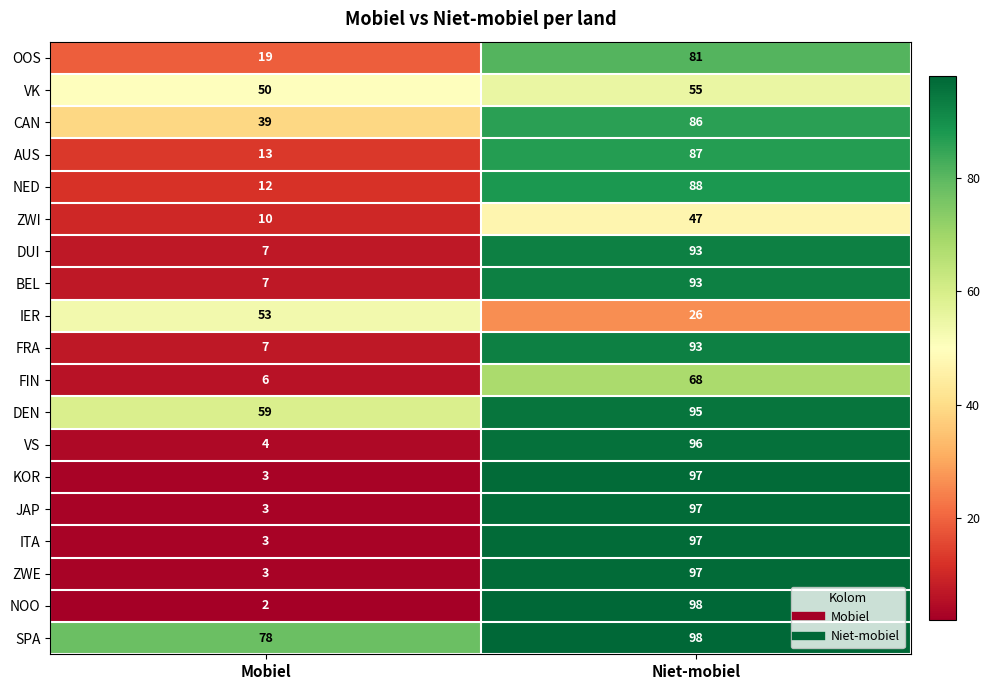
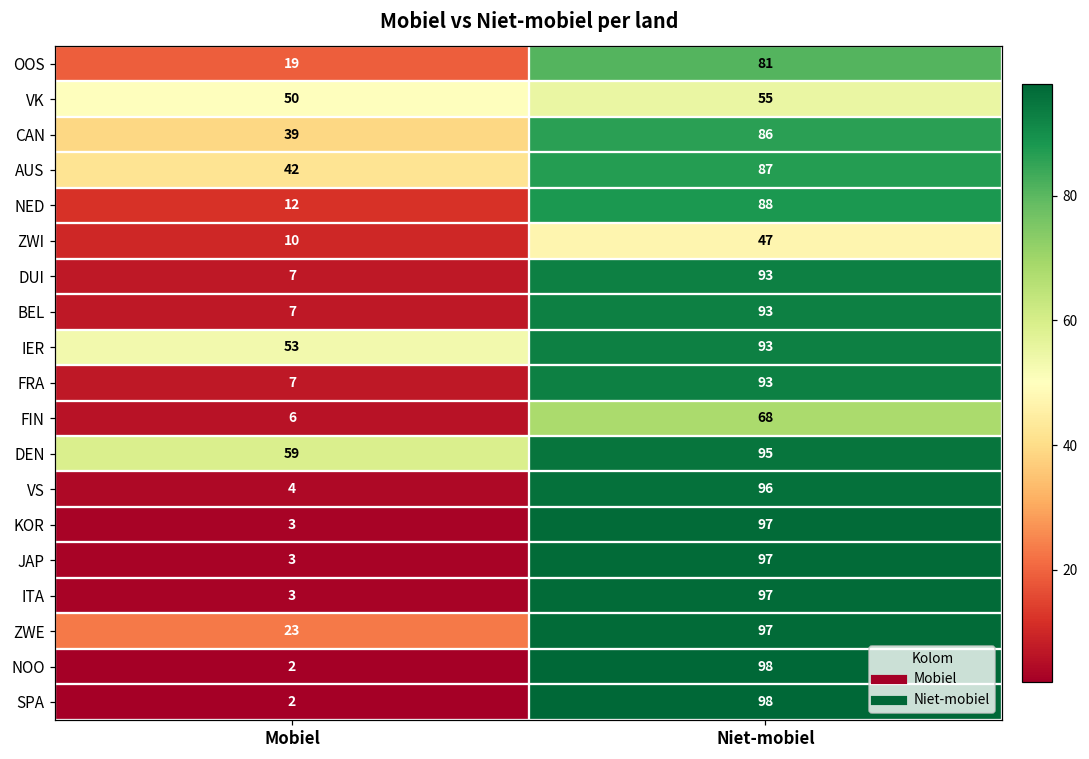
  {
    "OOS": {
      "Mobiel": 19,
      "Niet-mobiel": 81
    },
    "VK": {
      "Mobiel": 50,
      "Niet-mobiel": 55
    },
    "CAN": {
      "Mobiel": 39,
      "Niet-mobiel": 86
    },
    "AUS": {
-     "Mobiel": 13,
+     "Mobiel": 42,
      "Niet-mobiel": 87
    },
    "NED": {
      "Mobiel": 12,
      "Niet-mobiel": 88
    },
    "ZWI": {
      "Mobiel": 10,
      "Niet-mobiel": 47
    },
    "DUI": {
      "Mobiel": 7,
      "Niet-mobiel": 93
    },
    "BEL": {
      "Mobiel": 7,
      "Niet-mobiel": 93
    },
    "IER": {
      "Mobiel": 53,
-     "Niet-mobiel": 26
+     "Niet-mobiel": 93
    },
    "FRA": {
      "Mobiel": 7,
      "Niet-mobiel": 93
    },
    "FIN": {
      "Mobiel": 6,
      "Niet-mobiel": 68
    },
    "DEN": {
      "Mobiel": 59,
      "Niet-mobiel": 95
    },
    "VS": {
      "Mobiel": 4,
      "Niet-mobiel": 96
    },
    "KOR": {
      "Mobiel": 3,
      "Niet-mobiel": 97
    },
    "JAP": {
      "Mobiel": 3,
      "Niet-mobiel": 97
    },
    "ITA": {
      "Mobiel": 3,
      "Niet-mobiel": 97
    },
    "ZWE": {
-     "Mobiel": 3,
+     "Mobiel": 23,
      "Niet-mobiel": 97
    },
    "NOO": {
      "Mobiel": 2,
      "Niet-mobiel": 98
    },
    "SPA": {
-     "Mobiel": 78,
+     "Mobiel": 2,
      "Niet-mobiel": 98
    }
  }
